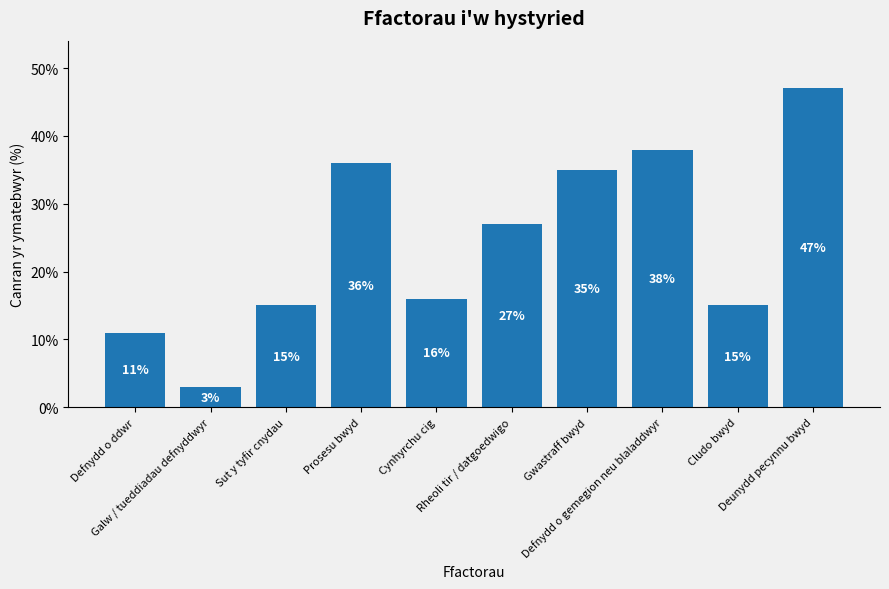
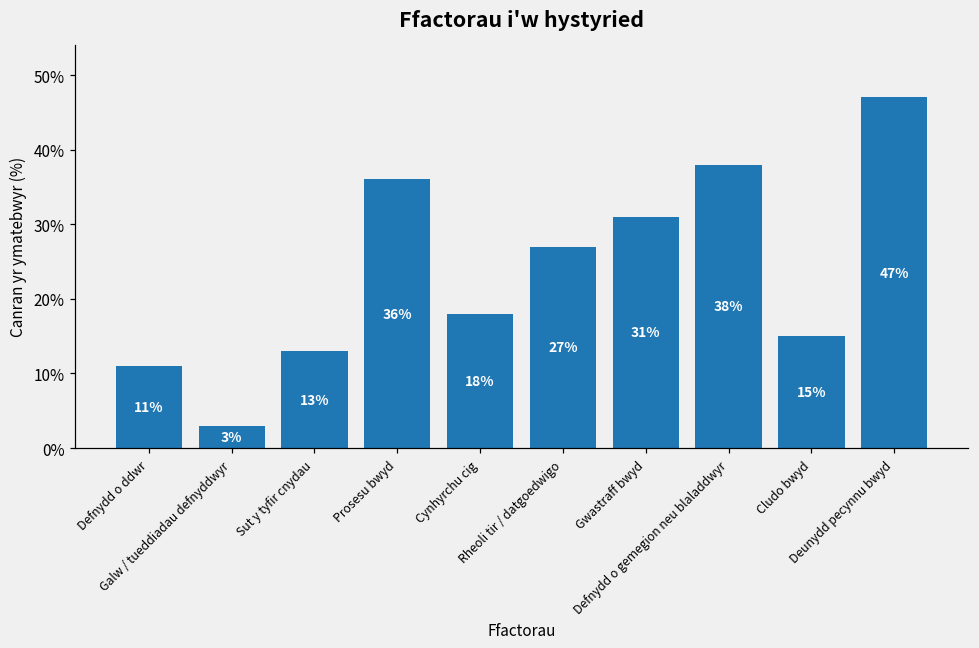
  {
    "Defnydd o ddwr": "11%",
    "Galw / tueddiadau defnyddwyr": "3%",
-   "Sut y tyfir cnydau": "15%",
+   "Sut y tyfir cnydau": "13%",
    "Prosesu bwyd": "36%",
-   "Cynhyrchu cig": "16%",
+   "Cynhyrchu cig": "18%",
    "Rheoli tir / datgoedwigo": "27%",
-   "Gwastraff bwyd": "35%",
+   "Gwastraff bwyd": "31%",
    "Defnydd o gemegion neu blaladdwyr": "38%",
    "Cludo bwyd": "15%",
    "Deunydd pecynnu bwyd": "47%"
  }
